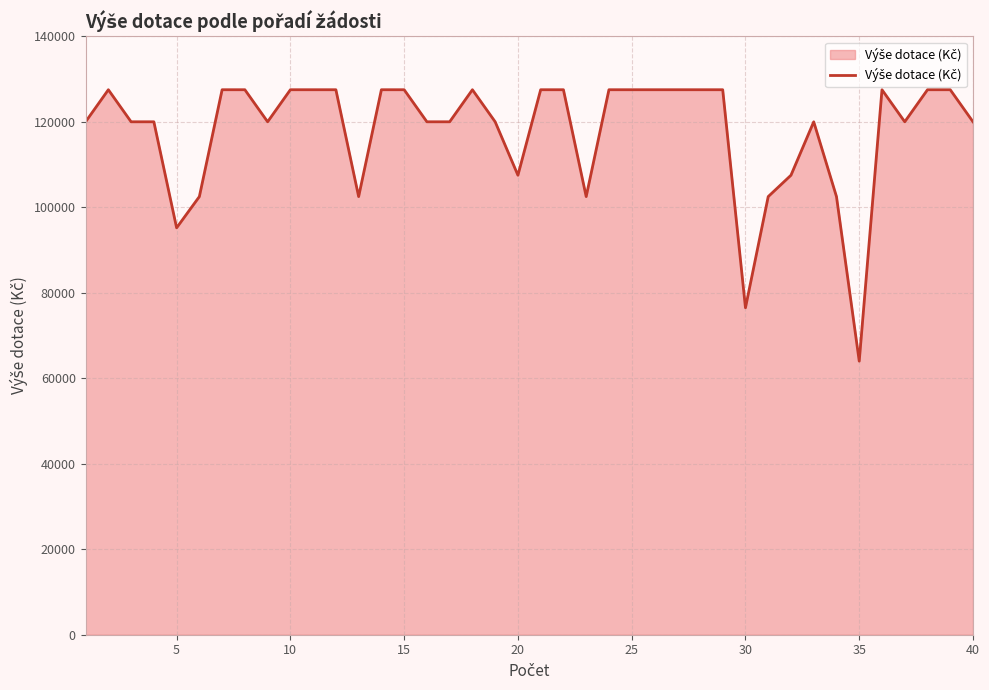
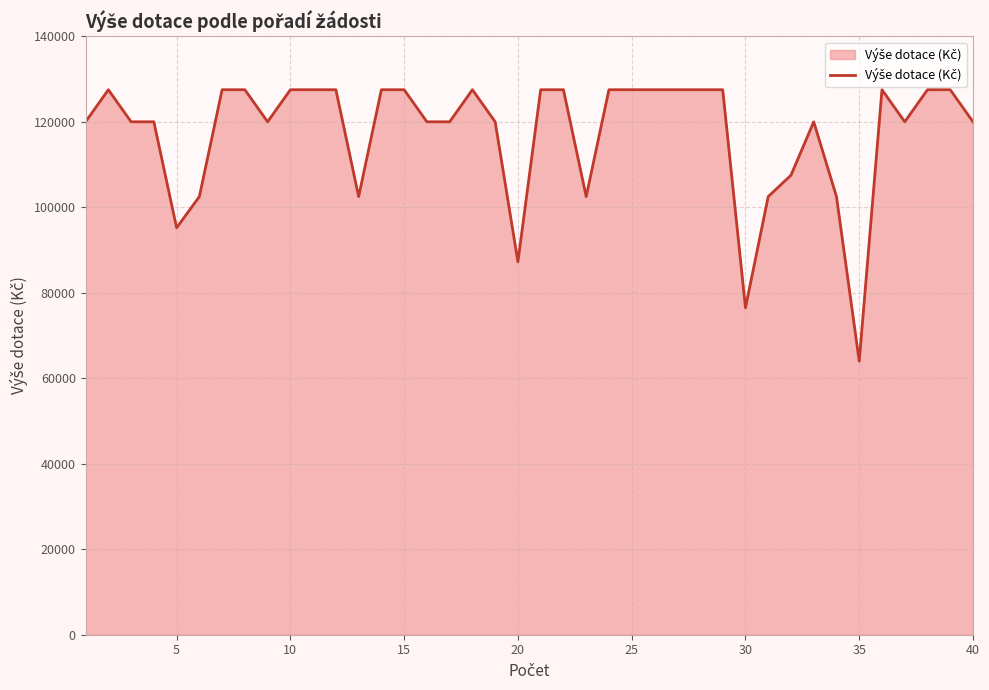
  {
    "5": 95000,
    "10": 128000,
    "15": 128000,
-   "20": 108000,
+   "20": 87000,
    "25": 128000,
    "30": 76000,
    "35": 64000,
    "40": 120000
  }
